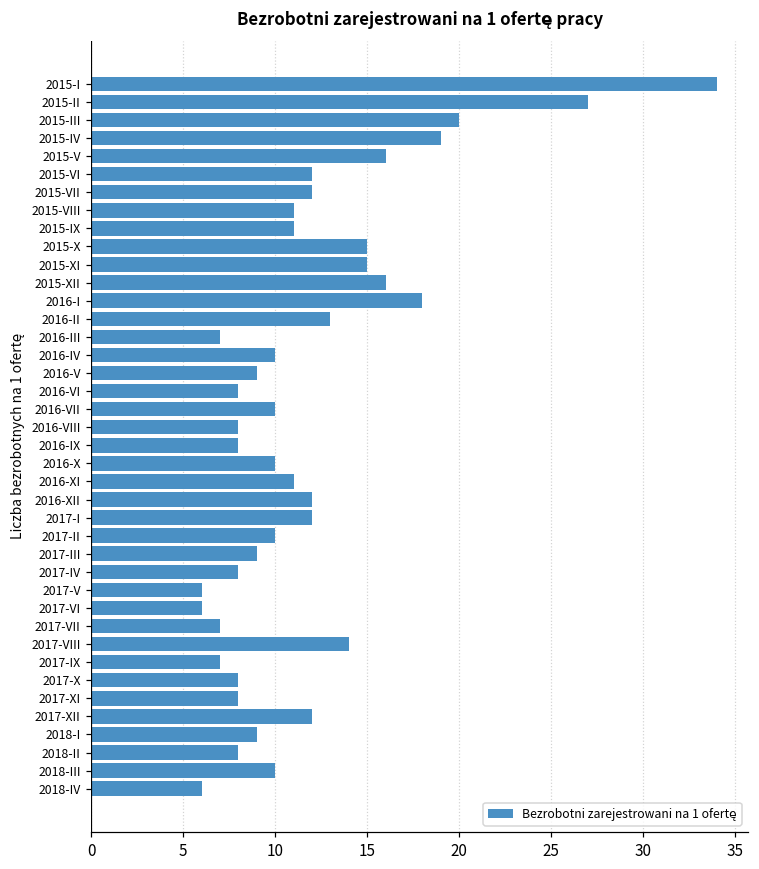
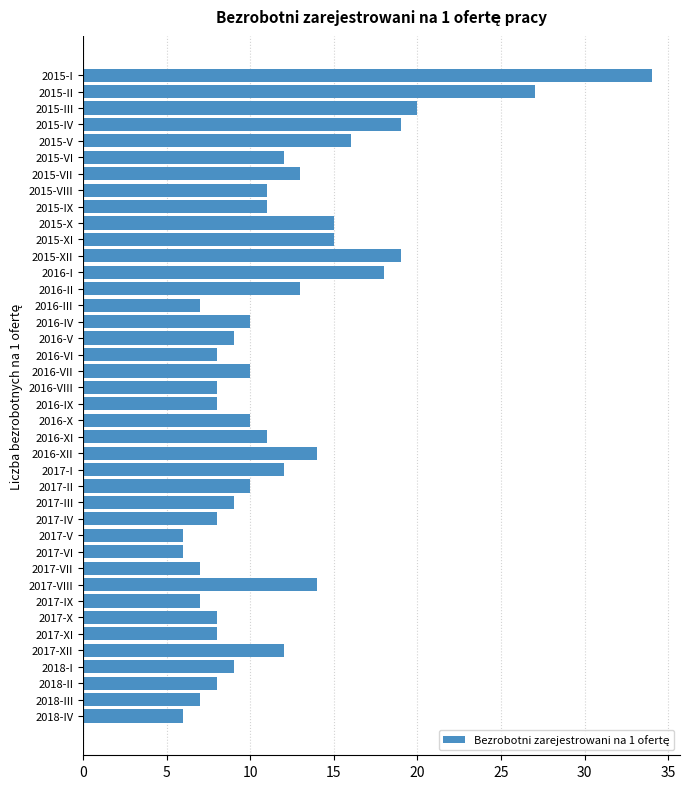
  {
    "2015-I": 34,
    "2015-II": 27,
    "2015-III": 20,
    "2015-IV": 19,
    "2015-V": 16,
    "2015-VI": 12,
-   "2015-VII": 12,
+   "2015-VII": 13,
    "2015-VIII": 11,
    "2015-IX": 11,
    "2015-X": 15,
    "2015-XI": 15,
-   "2015-XII": 16,
+   "2015-XII": 19,
    "2016-I": 18,
    "2016-II": 13,
    "2016-III": 7,
    "2016-IV": 10,
    "2016-V": 9,
    "2016-VI": 8,
    "2016-VII": 10,
    "2016-VIII": 8,
    "2016-IX": 8,
    "2016-X": 10,
    "2016-XI": 11,
-   "2016-XII": 12,
+   "2016-XII": 14,
    "2017-I": 12,
    "2017-II": 10,
    "2017-III": 9,
    "2017-IV": 8,
    "2017-V": 6,
    "2017-VI": 6,
    "2017-VII": 7,
    "2017-VIII": 14,
    "2017-IX": 7,
    "2017-X": 8,
    "2017-XI": 8,
    "2017-XII": 12,
    "2018-I": 9,
    "2018-II": 8,
-   "2018-III": 10,
+   "2018-III": 7,
    "2018-IV": 6
  }
